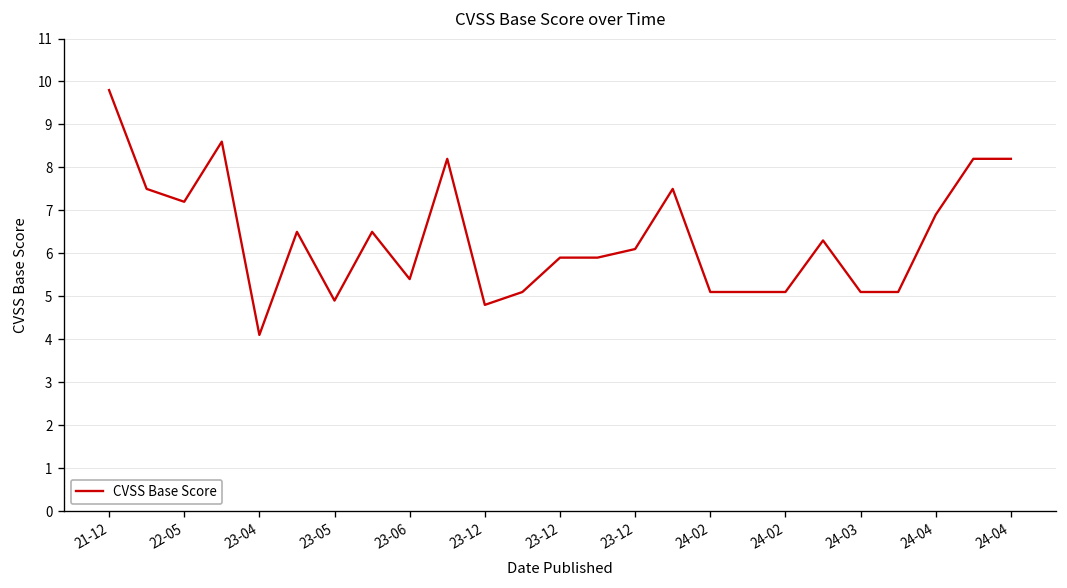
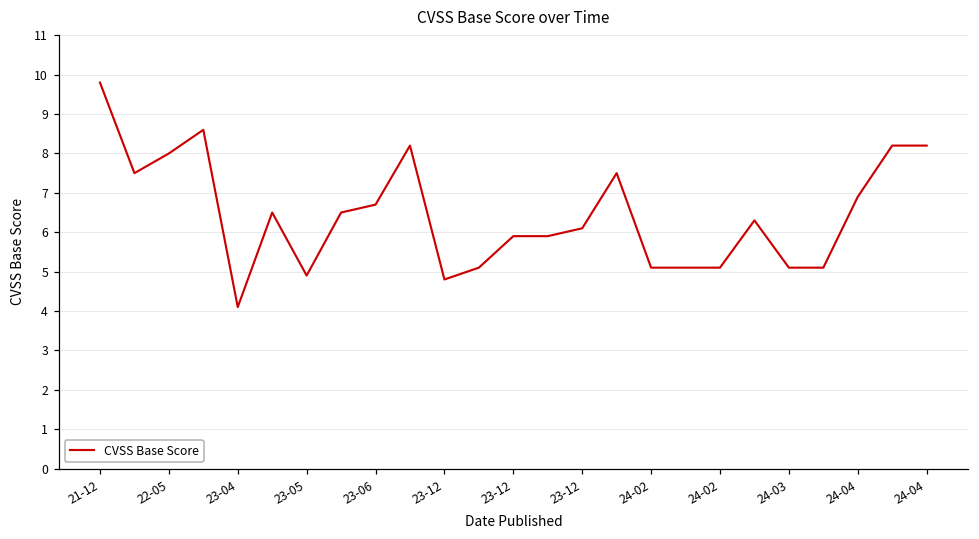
  {
    "21-12": 9.8,
-   "22-05": 7.2,
+   "22-05": 8.0,
    "23-04": 4.1,
    "23-05": 4.9,
-   "23-06": 5.4,
+   "23-06": 6.7,
    "24-03": 5.1
  }
